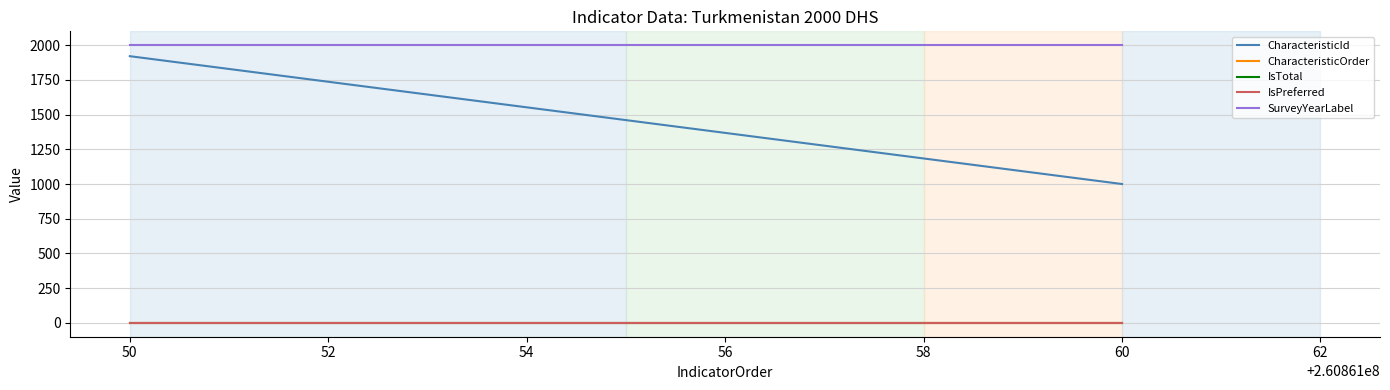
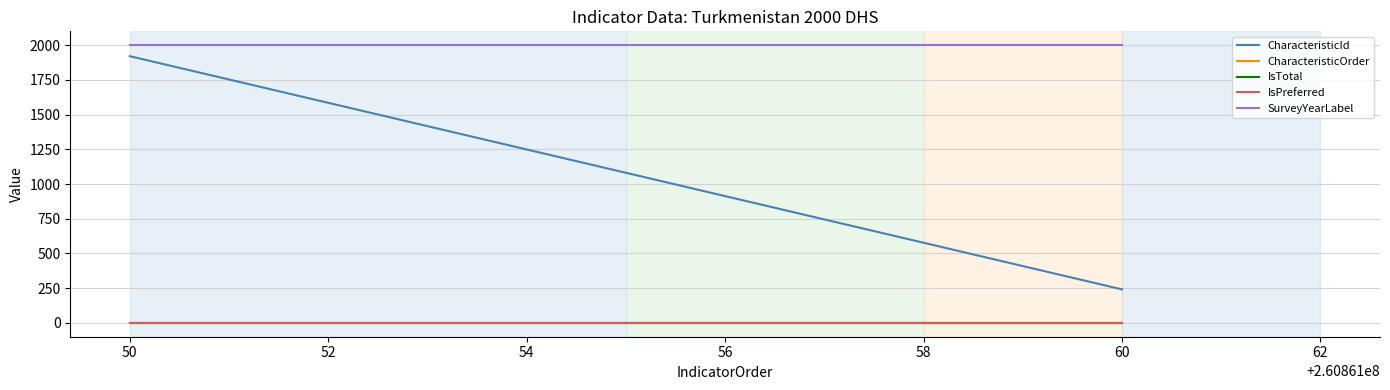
  {
    "CharacteristicId": {
      "50": 1920,
-     "60": 1000
+     "60": 240
    },
    "IsPreferred": {
      "50": 0,
      "60": 0
    },
    "SurveyYearLabel": {
      "50": 2000,
      "60": 2000
    }
  }
